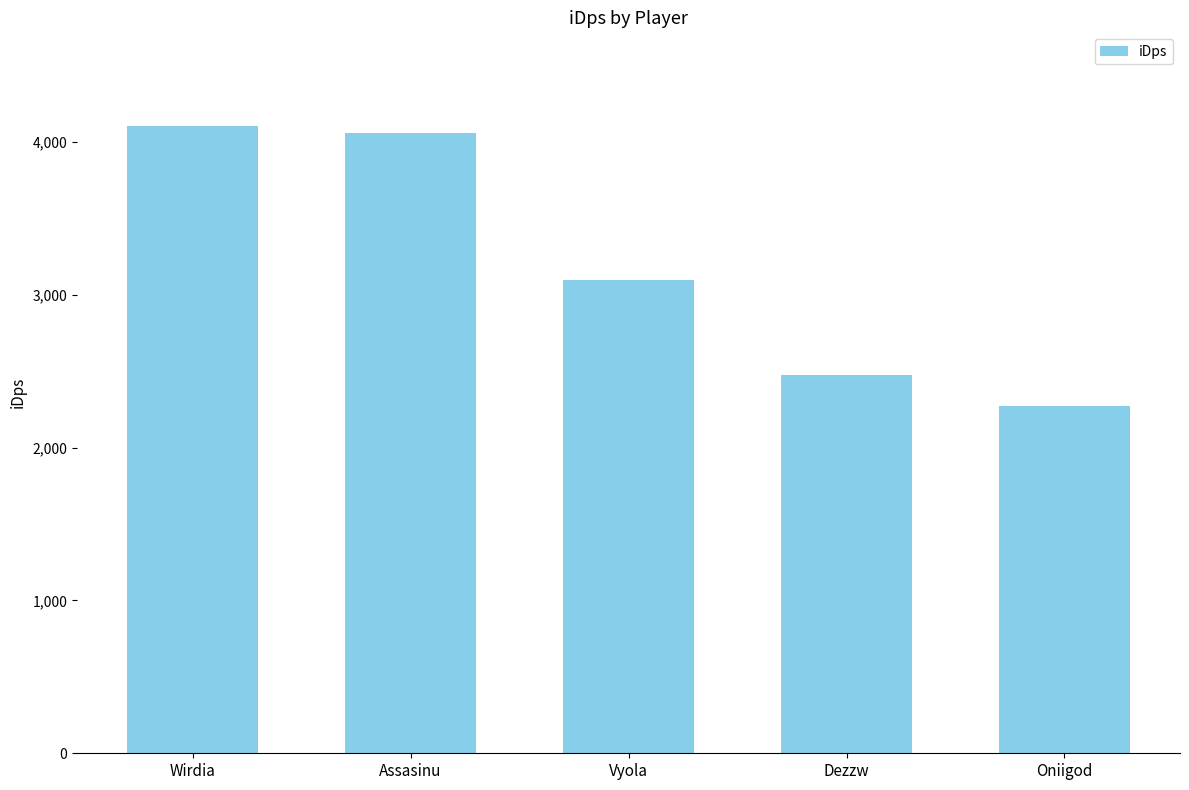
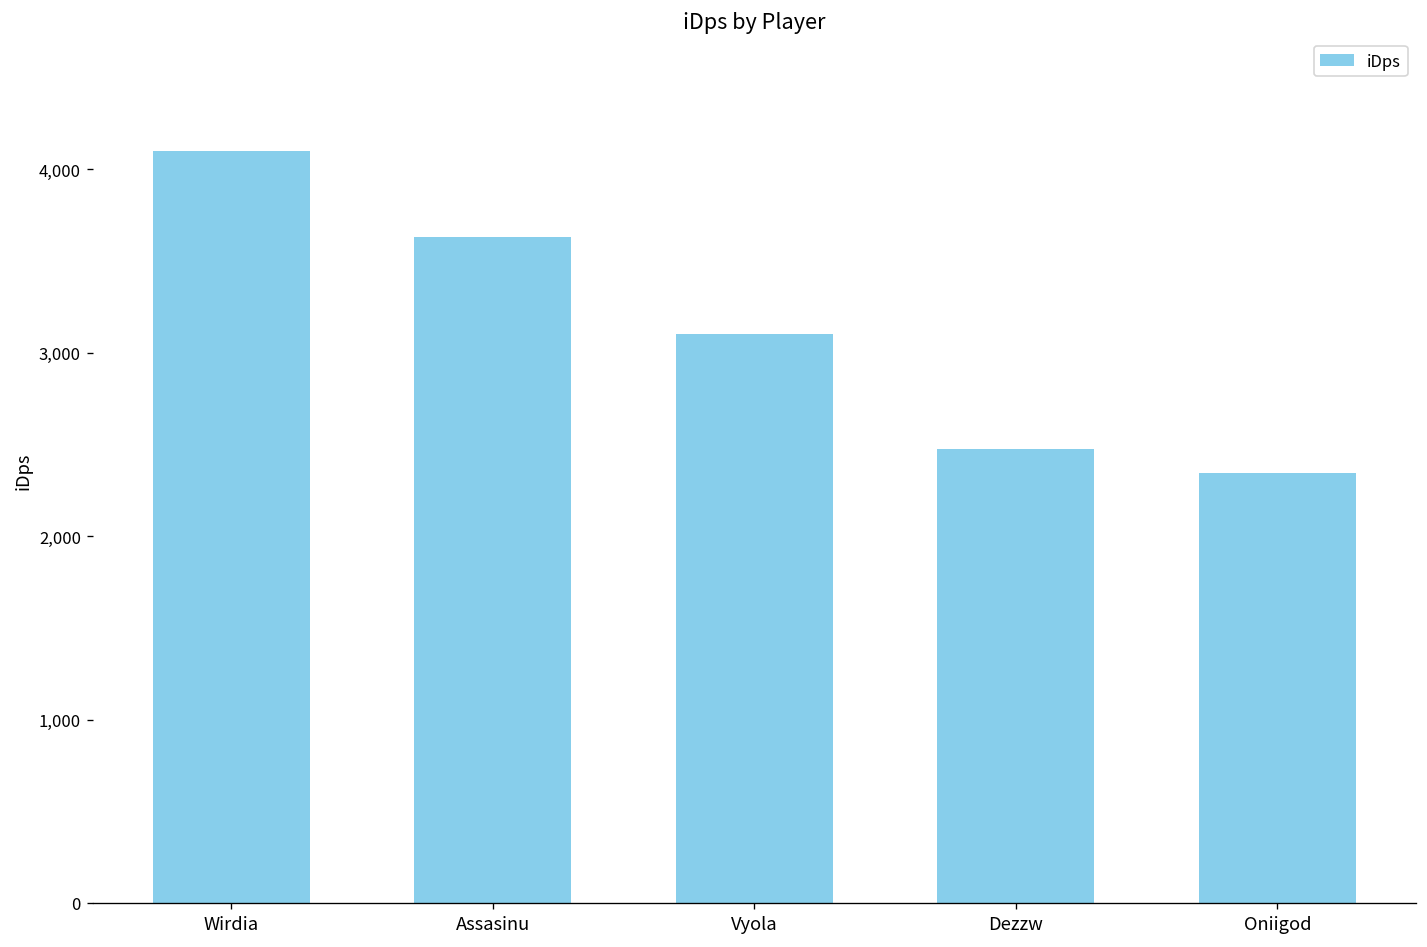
  {
    "Wirdia": "4,100",
-   "Assasinu": "4,060",
+   "Assasinu": "3,630",
    "Vyola": "3,100",
    "Dezzw": "2,470",
-   "Oniigod": "2,270"
+   "Oniigod": "2,350"
  }
